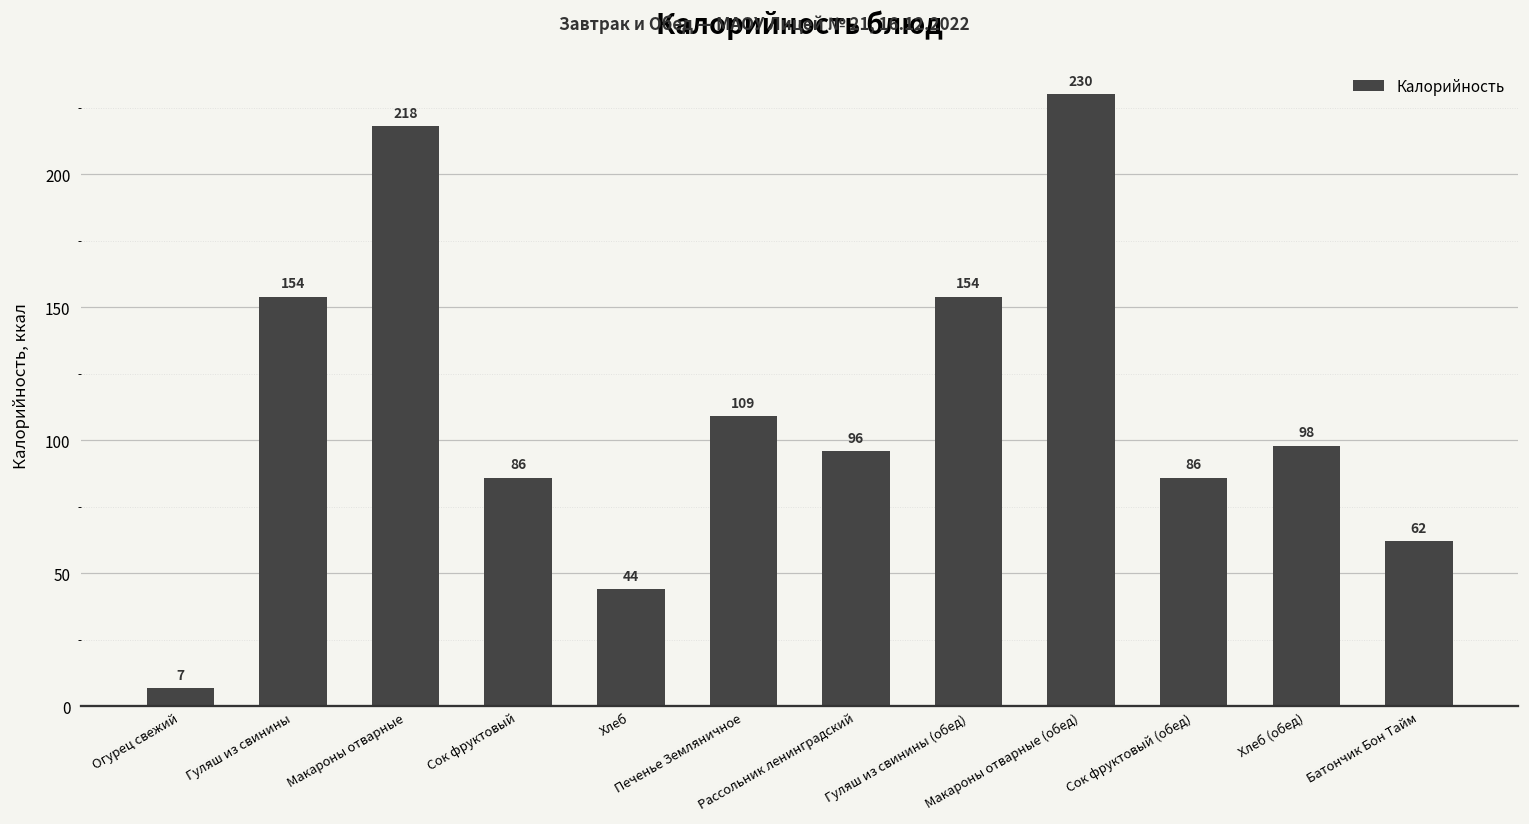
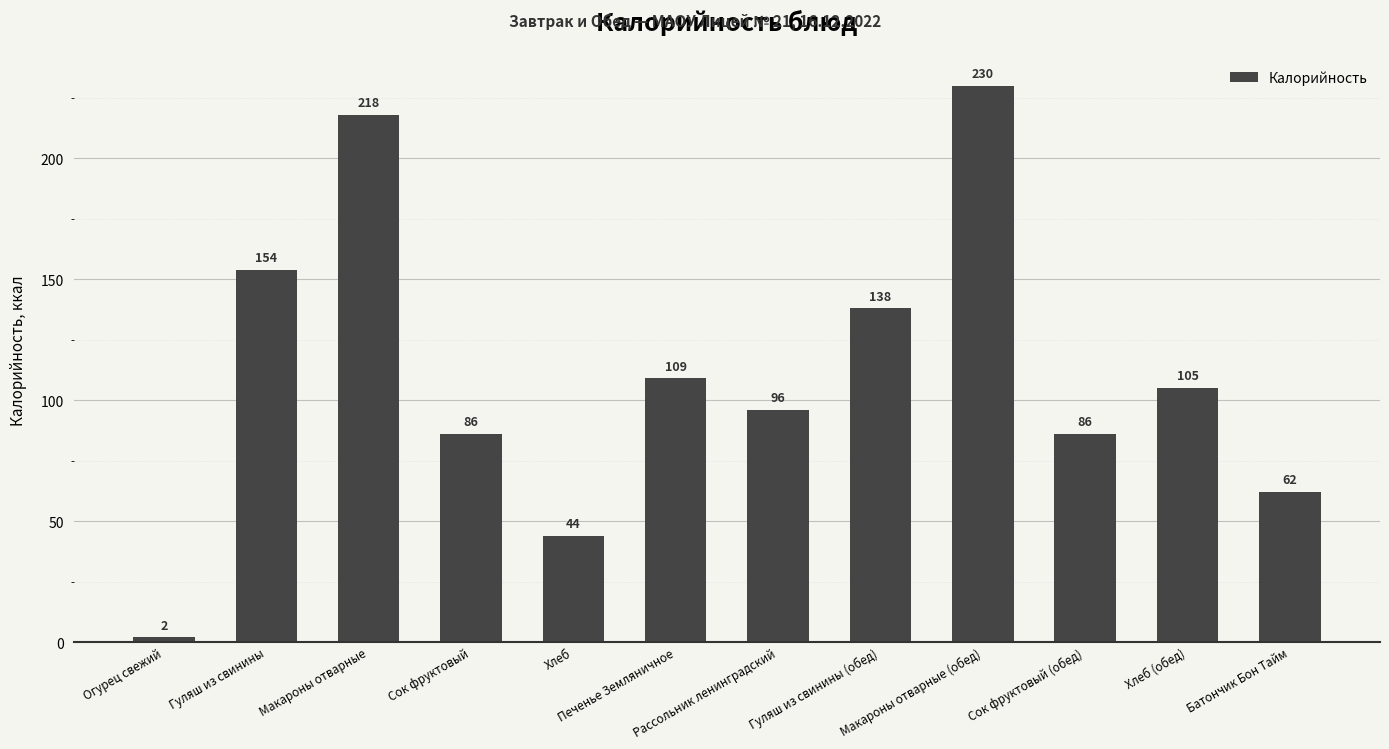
  {
-   "Огурец свежий": 7,
+   "Огурец свежий": 2,
    "Гуляш из свинины": 154,
    "Макароны отварные": 218,
    "Сок фруктовый": 86,
    "Хлеб": 44,
    "Печенье Земляничное": 109,
    "Рассольник ленинградский": 96,
-   "Гуляш из свинины (обед)": 154,
+   "Гуляш из свинины (обед)": 138,
    "Макароны отварные (обед)": 230,
    "Сок фруктовый (обед)": 86,
-   "Хлеб (обед)": 98,
+   "Хлеб (обед)": 105,
    "Батончик Бон Тайм": 62
  }
